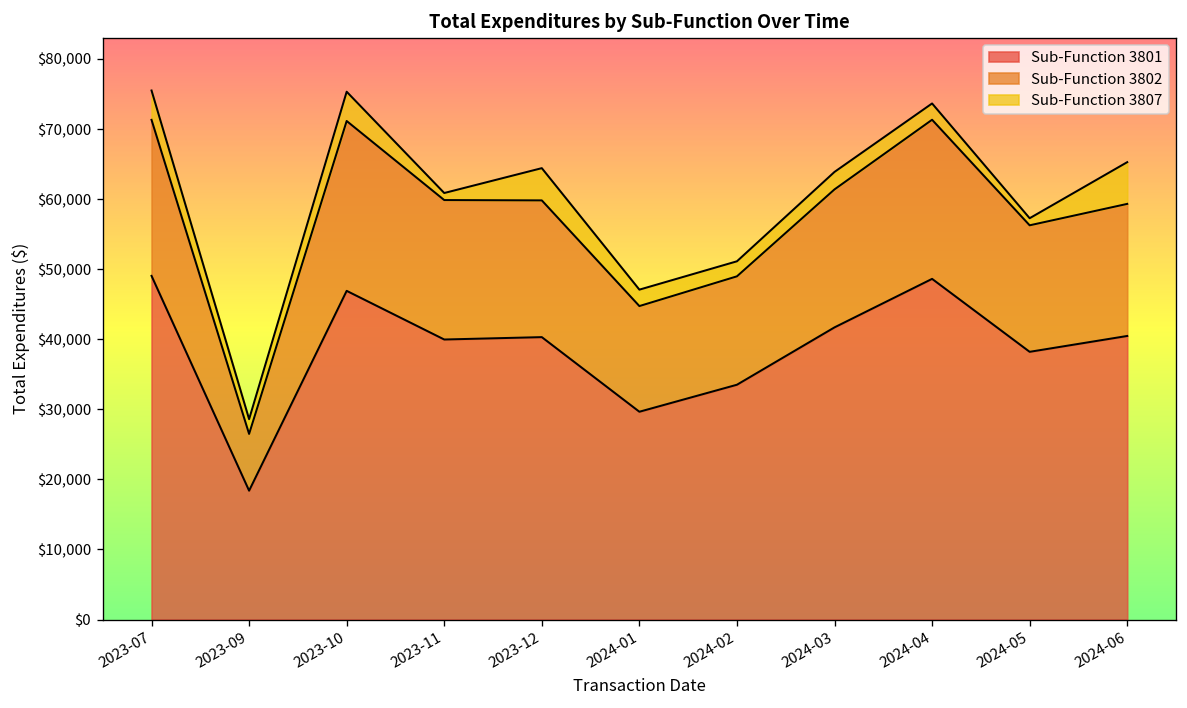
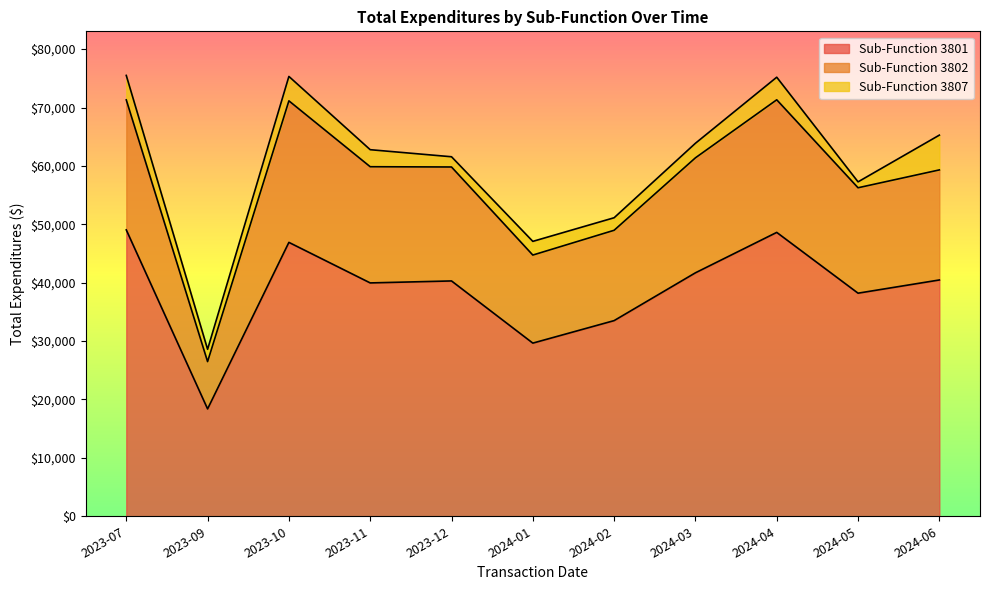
  {
    "Sub-Function 3807": {
      "2023-07": "$4,000",
      "2023-09": "$2,000",
      "2023-10": "$4,000",
-     "2023-11": "$1,000",
-     "2023-12": "$5,000",
+     "2023-11": "$3,000",
+     "2023-12": "$2,000",
      "2024-01": "$2,000",
      "2024-02": "$2,000",
      "2024-03": "$2,000",
-     "2024-04": "$2,000",
+     "2024-04": "$4,000",
      "2024-05": "$1,000",
      "2024-06": "$6,000"
    }
  }
